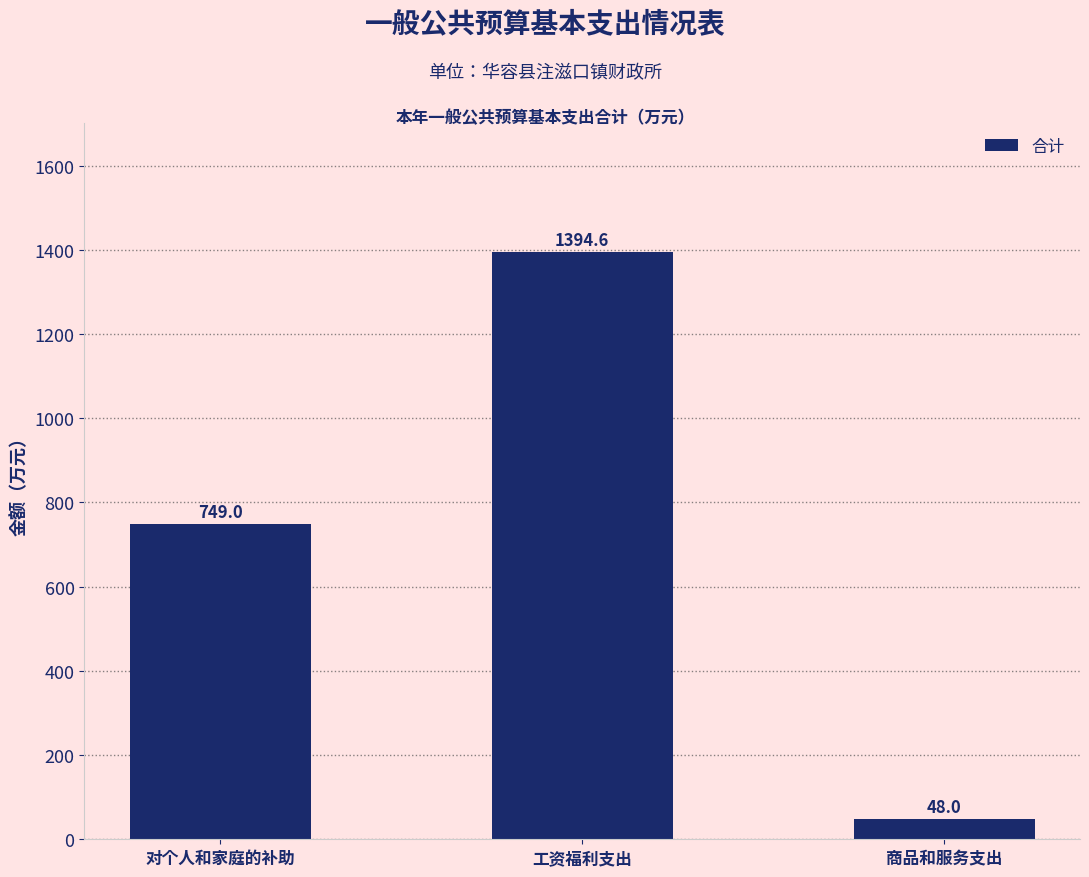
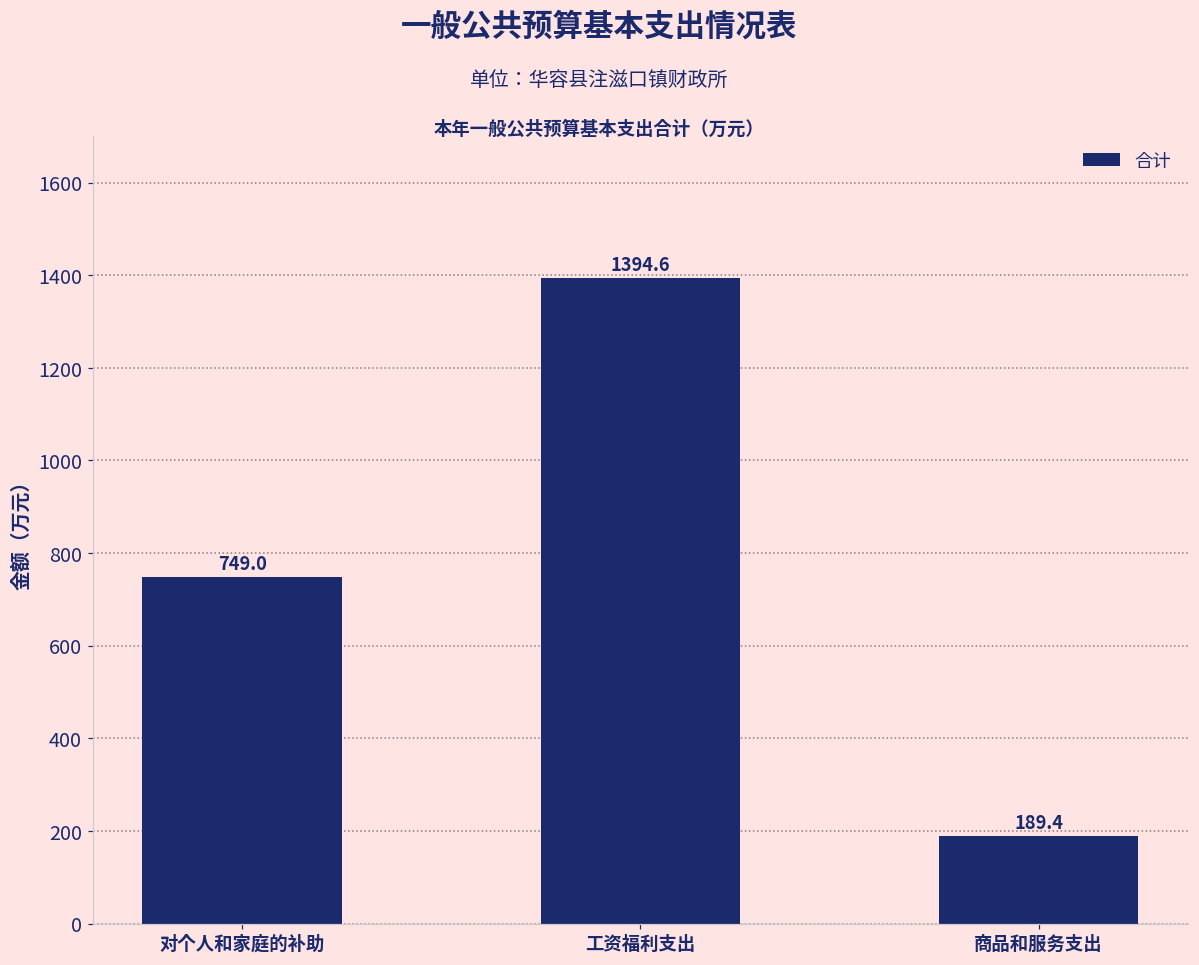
  {
    "对个人和家庭的补助": 749.0,
    "工资福利支出": 1394.6,
-   "商品和服务支出": 48.0
+   "商品和服务支出": 189.4
  }
